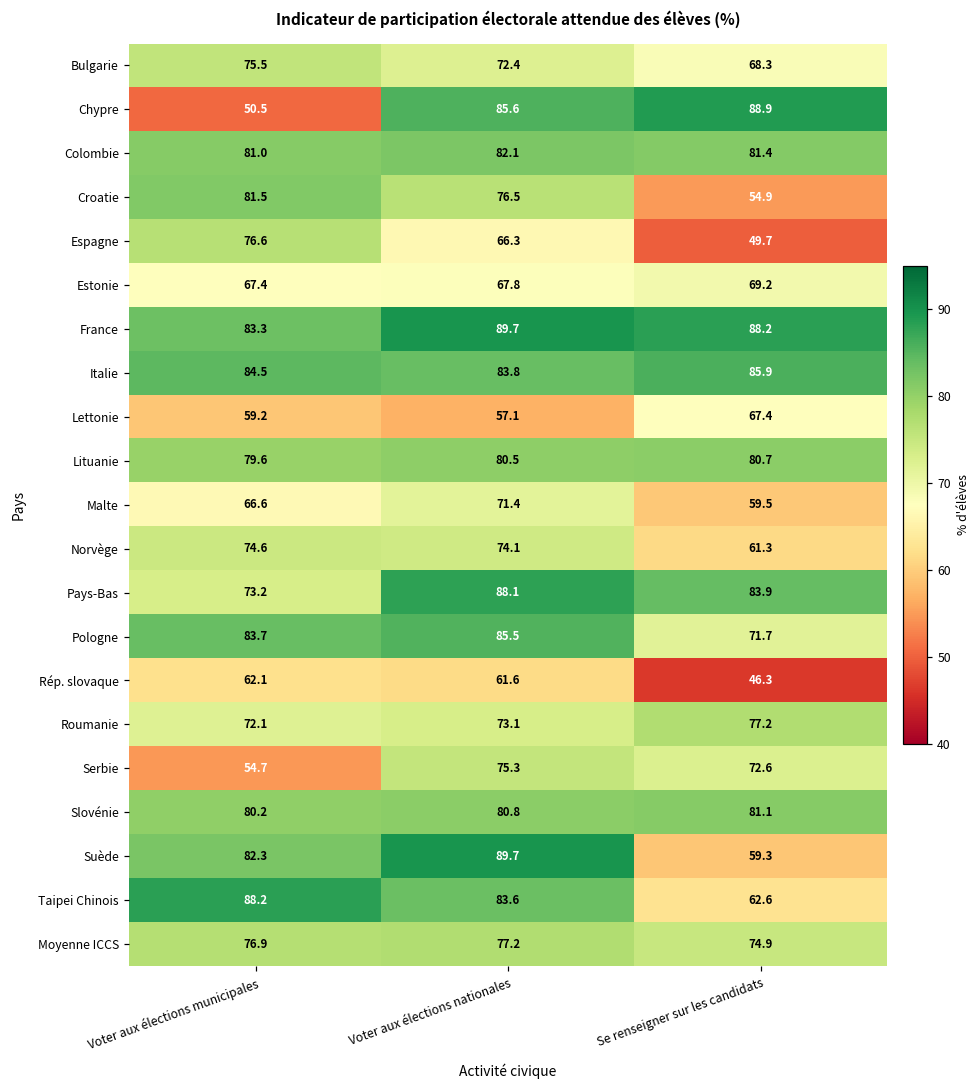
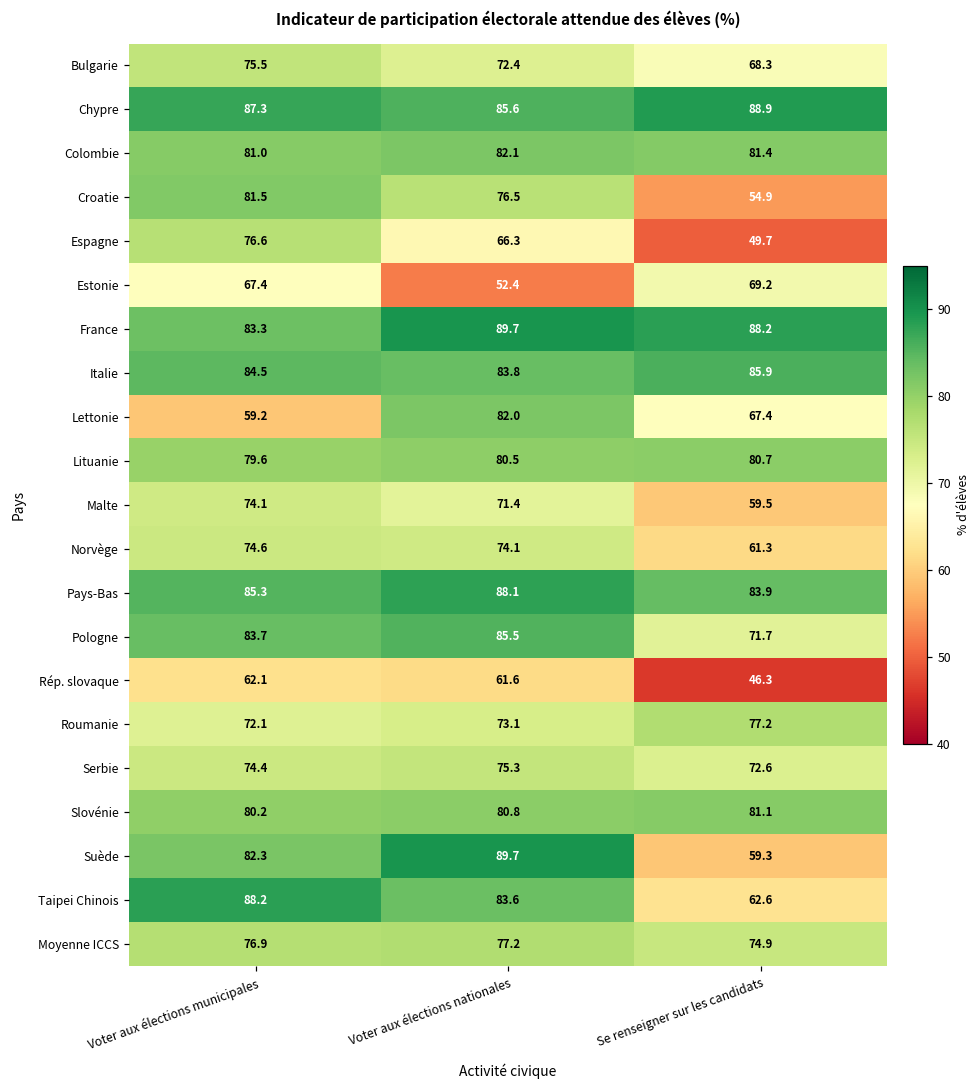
  {
    "Bulgarie": {
      "Voter aux élections municipales": 75.5,
      "Voter aux élections nationales": 72.4,
      "Se renseigner sur les candidats": 68.3
    },
    "Chypre": {
-     "Voter aux élections municipales": 50.5,
+     "Voter aux élections municipales": 87.3,
      "Voter aux élections nationales": 85.6,
      "Se renseigner sur les candidats": 88.9
    },
    "Colombie": {
      "Voter aux élections municipales": 81.0,
      "Voter aux élections nationales": 82.1,
      "Se renseigner sur les candidats": 81.4
    },
    "Croatie": {
      "Voter aux élections municipales": 81.5,
      "Voter aux élections nationales": 76.5,
      "Se renseigner sur les candidats": 54.9
    },
    "Espagne": {
      "Voter aux élections municipales": 76.6,
      "Voter aux élections nationales": 66.3,
      "Se renseigner sur les candidats": 49.7
    },
    "Estonie": {
      "Voter aux élections municipales": 67.4,
-     "Voter aux élections nationales": 67.8,
+     "Voter aux élections nationales": 52.4,
      "Se renseigner sur les candidats": 69.2
    },
    "France": {
      "Voter aux élections municipales": 83.3,
      "Voter aux élections nationales": 89.7,
      "Se renseigner sur les candidats": 88.2
    },
    "Italie": {
      "Voter aux élections municipales": 84.5,
      "Voter aux élections nationales": 83.8,
      "Se renseigner sur les candidats": 85.9
    },
    "Lettonie": {
      "Voter aux élections municipales": 59.2,
-     "Voter aux élections nationales": 57.1,
+     "Voter aux élections nationales": 82.0,
      "Se renseigner sur les candidats": 67.4
    },
    "Lituanie": {
      "Voter aux élections municipales": 79.6,
      "Voter aux élections nationales": 80.5,
      "Se renseigner sur les candidats": 80.7
    },
    "Malte": {
-     "Voter aux élections municipales": 66.6,
+     "Voter aux élections municipales": 74.1,
      "Voter aux élections nationales": 71.4,
      "Se renseigner sur les candidats": 59.5
    },
    "Norvège": {
      "Voter aux élections municipales": 74.6,
      "Voter aux élections nationales": 74.1,
      "Se renseigner sur les candidats": 61.3
    },
    "Pays-Bas": {
-     "Voter aux élections municipales": 73.2,
+     "Voter aux élections municipales": 85.3,
      "Voter aux élections nationales": 88.1,
      "Se renseigner sur les candidats": 83.9
    },
    "Pologne": {
      "Voter aux élections municipales": 83.7,
      "Voter aux élections nationales": 85.5,
      "Se renseigner sur les candidats": 71.7
    },
    "Rép. slovaque": {
      "Voter aux élections municipales": 62.1,
      "Voter aux élections nationales": 61.6,
      "Se renseigner sur les candidats": 46.3
    },
    "Roumanie": {
      "Voter aux élections municipales": 72.1,
      "Voter aux élections nationales": 73.1,
      "Se renseigner sur les candidats": 77.2
    },
    "Serbie": {
-     "Voter aux élections municipales": 54.7,
+     "Voter aux élections municipales": 74.4,
      "Voter aux élections nationales": 75.3,
      "Se renseigner sur les candidats": 72.6
    },
    "Slovénie": {
      "Voter aux élections municipales": 80.2,
      "Voter aux élections nationales": 80.8,
      "Se renseigner sur les candidats": 81.1
    },
    "Suède": {
      "Voter aux élections municipales": 82.3,
      "Voter aux élections nationales": 89.7,
      "Se renseigner sur les candidats": 59.3
    },
    "Taipei Chinois": {
      "Voter aux élections municipales": 88.2,
      "Voter aux élections nationales": 83.6,
      "Se renseigner sur les candidats": 62.6
    },
    "Moyenne ICCS": {
      "Voter aux élections municipales": 76.9,
      "Voter aux élections nationales": 77.2,
      "Se renseigner sur les candidats": 74.9
    }
  }
